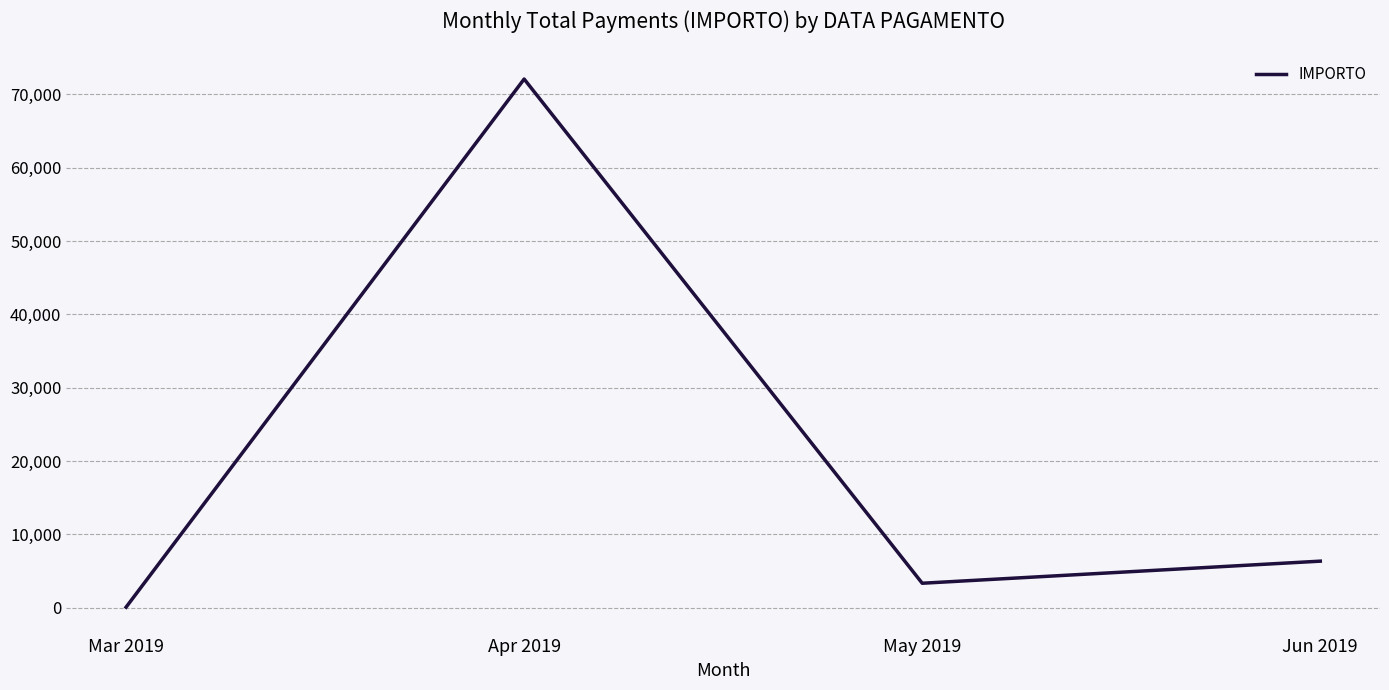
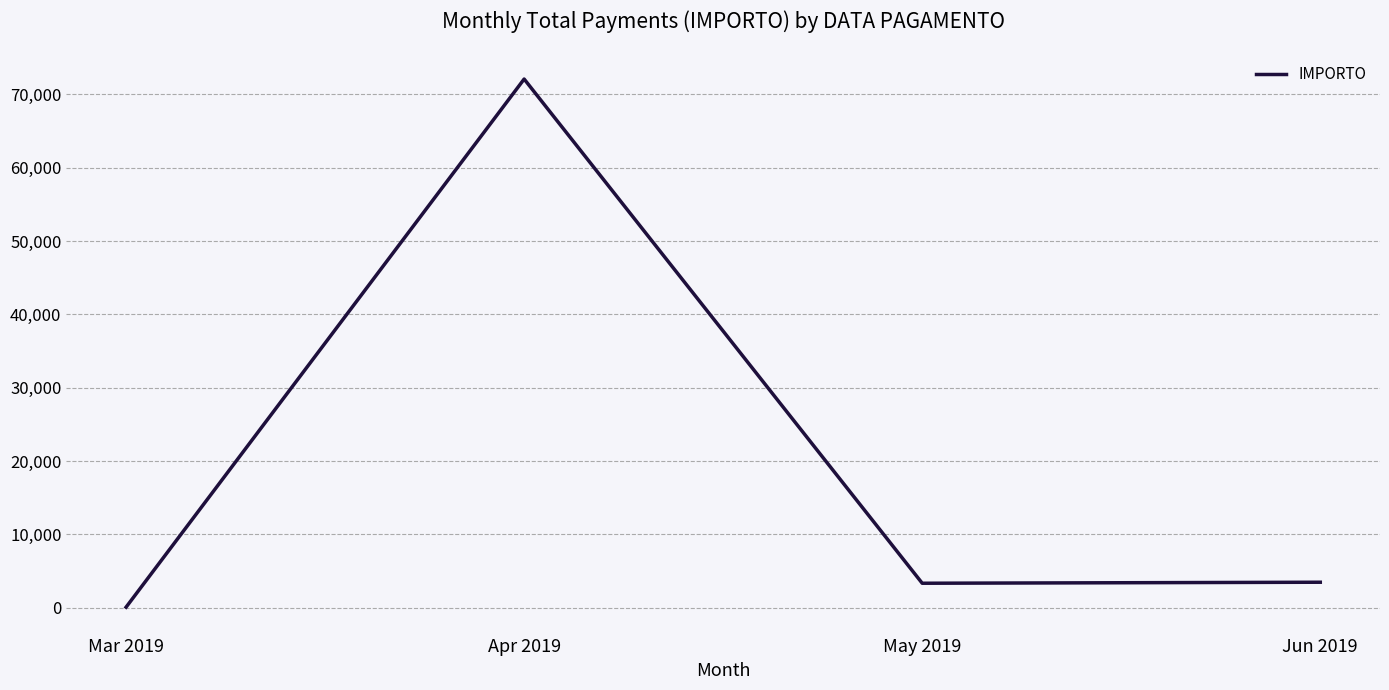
  {
    "Mar 2019": "0",
    "Apr 2019": "72,000",
    "May 2019": "3,000",
-   "Jun 2019": "6,000"
+   "Jun 2019": "3,000"
  }
